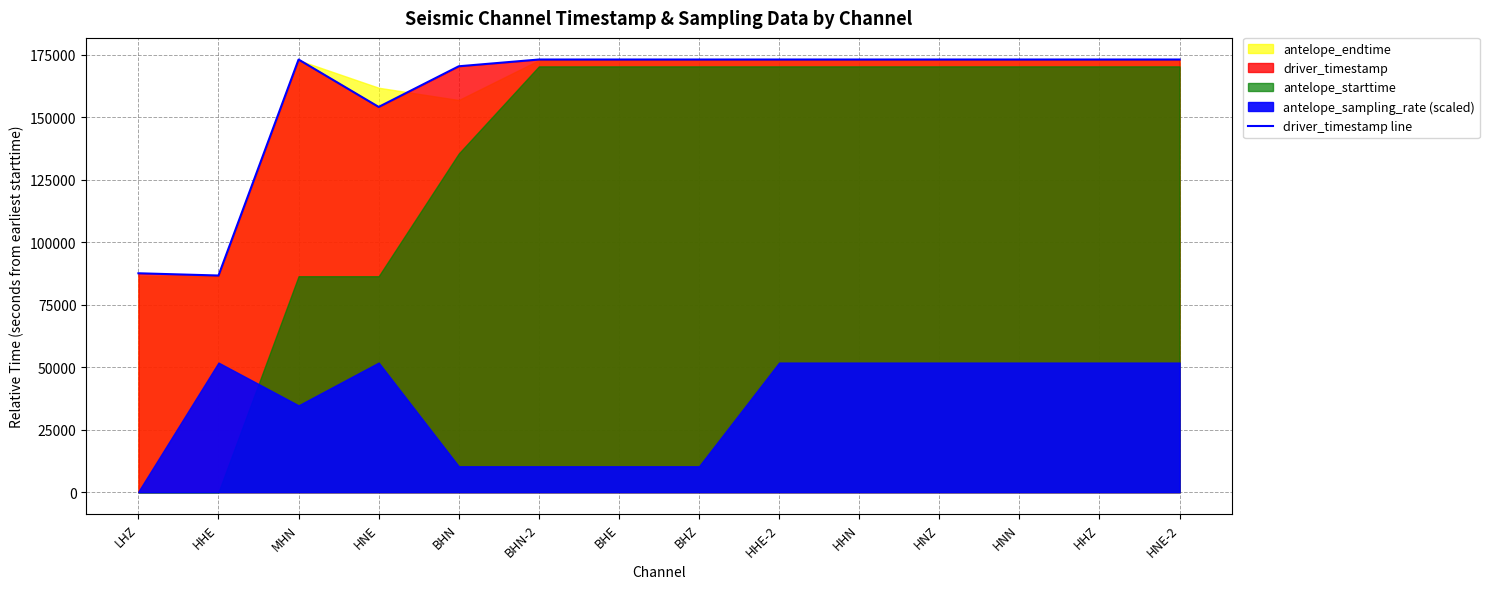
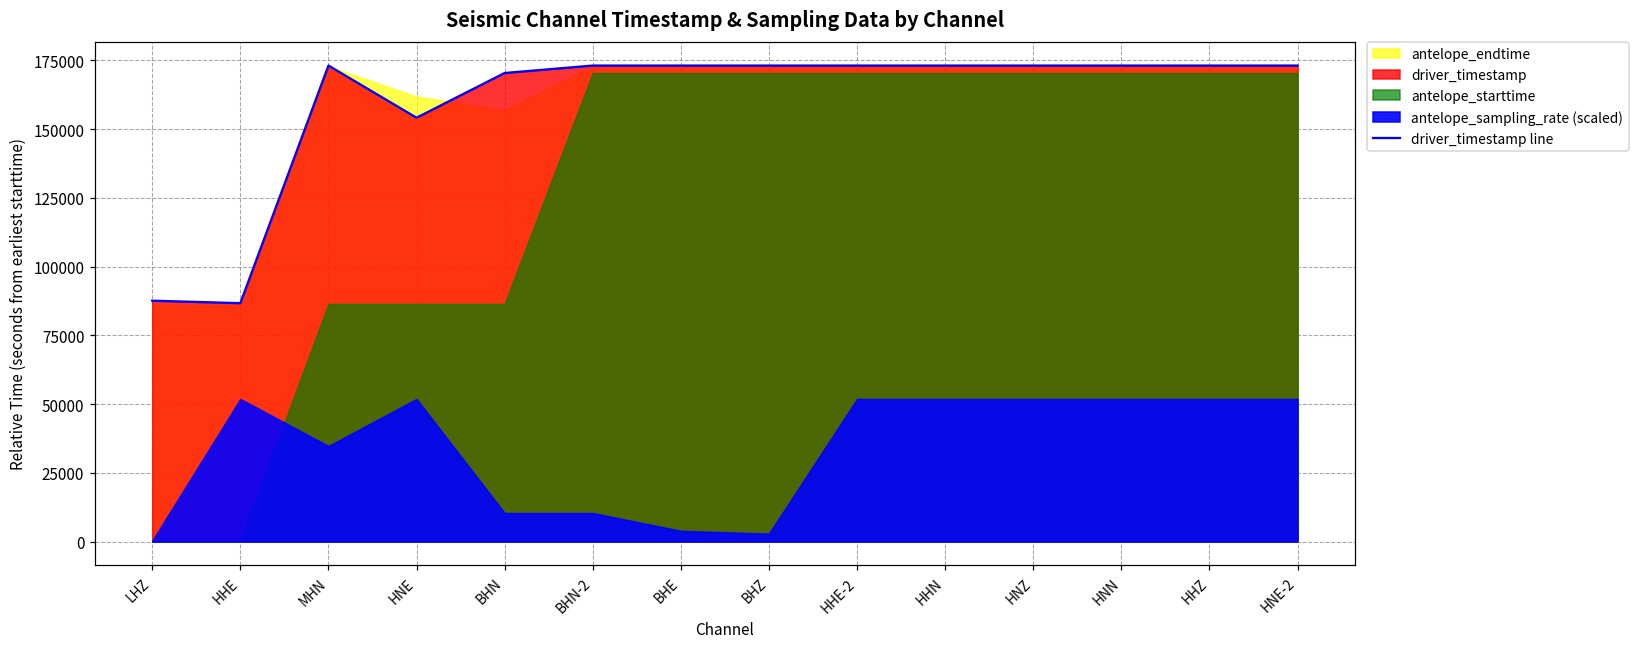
  {
    "antelope_endtime": {
      "LHZ": 86000,
      "HNE": 162000,
      "BHN": 157000
    },
    "driver_timestamp": {
      "LHZ": 88000,
      "HNE": 154000,
      "BHN": 170000
    },
    "antelope_starttime": {
      "MHN": 86000,
      "HNE": 86000,
-     "BHN": 135000,
+     "BHN": 86000,
      "BHN-2": 170000,
      "BHE": 170000,
      "BHZ": 170000,
      "HHE-2": 170000,
      "HHN": 170000,
      "HNZ": 170000,
      "HNN": 170000,
      "HHZ": 170000,
      "HNE-2": 170000
    },
    "antelope_sampling_rate (scaled)": {
      "HHE": 52000,
      "MHN": 35000,
      "HNE": 52000,
      "BHN": 10000,
      "BHN-2": 10000,
-     "BHE": 10000,
-     "BHZ": 10000,
+     "BHE": 4000,
+     "BHZ": 3000,
      "HHE-2": 52000,
      "HHN": 52000,
      "HNZ": 52000,
      "HNN": 52000,
      "HHZ": 52000,
      "HNE-2": 52000
    }
  }
